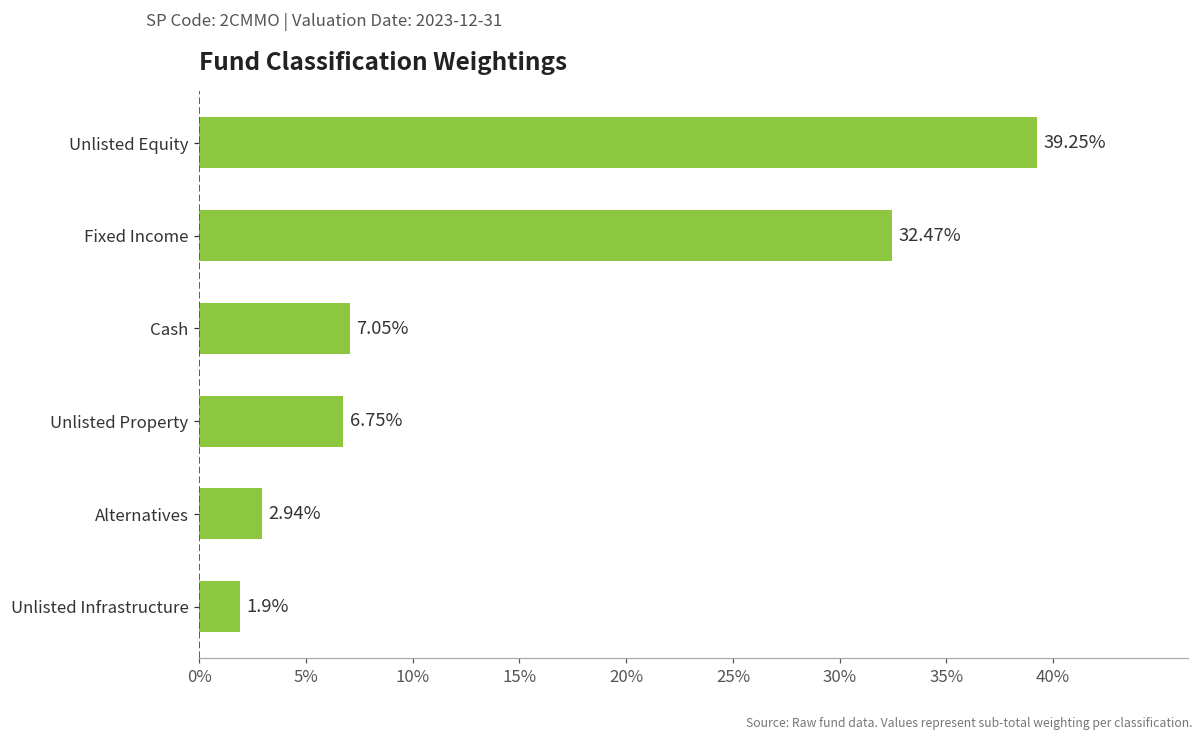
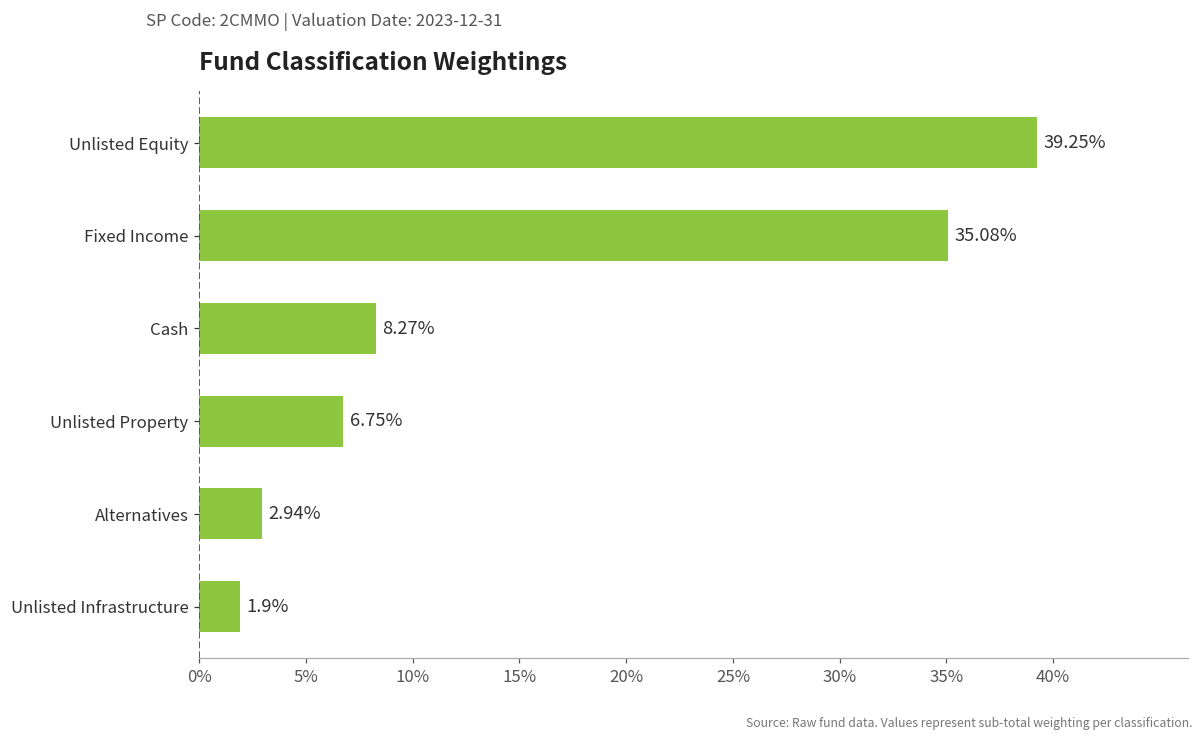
  {
    "Unlisted Equity": "39.25%",
-   "Fixed Income": "32.47%",
-   "Cash": "7.05%",
+   "Fixed Income": "35.08%",
+   "Cash": "8.27%",
    "Unlisted Property": "6.75%",
    "Alternatives": "2.94%",
    "Unlisted Infrastructure": "1.9%"
  }
